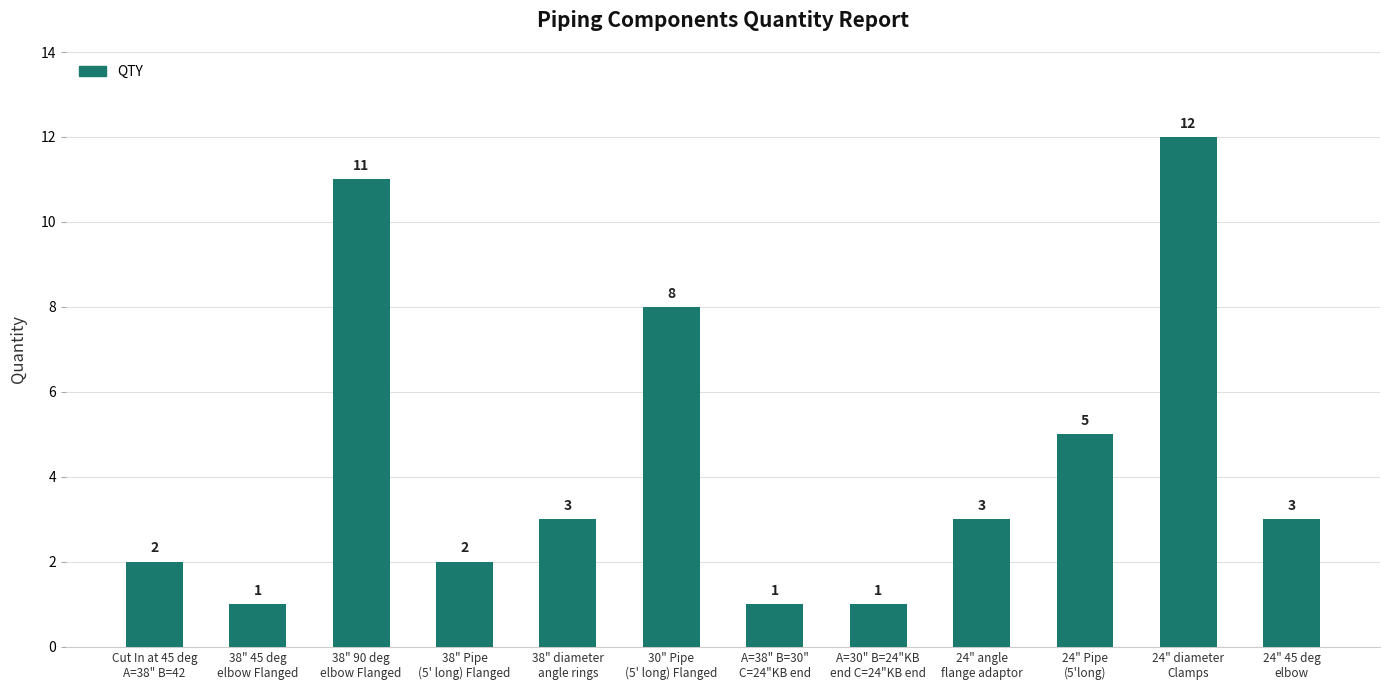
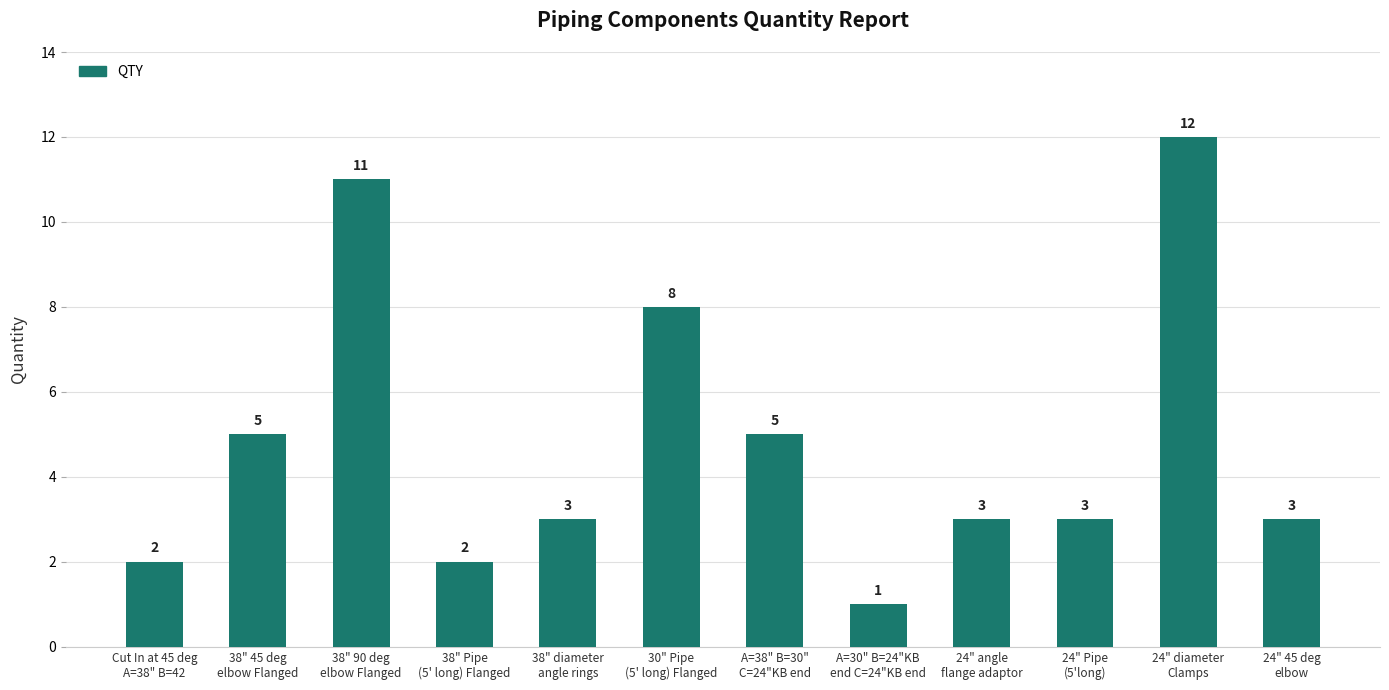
  {
    "Cut In at 45 deg A=38\" B=42": 2,
-   "38\" 45 deg elbow Flanged": 1,
+   "38\" 45 deg elbow Flanged": 5,
    "38\" 90 deg elbow Flanged": 11,
    "38\" Pipe (5' long) Flanged": 2,
    "38\" diameter angle rings": 3,
    "30\" Pipe (5' long) Flanged": 8,
-   "A=38\" B=30\" C=24\"KB end": 1,
+   "A=38\" B=30\" C=24\"KB end": 5,
    "A=30\" B=24\"KB end C=24\"KB end": 1,
    "24\" angle flange adaptor": 3,
-   "24\" Pipe (5'long)": 5,
+   "24\" Pipe (5'long)": 3,
    "24\" diameter Clamps": 12,
    "24\" 45 deg elbow": 3
  }
